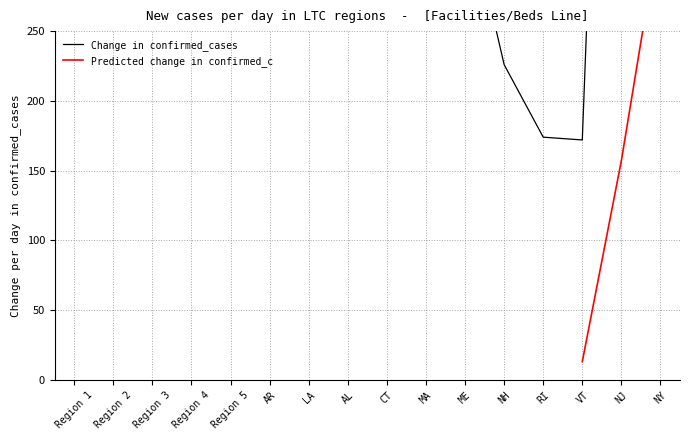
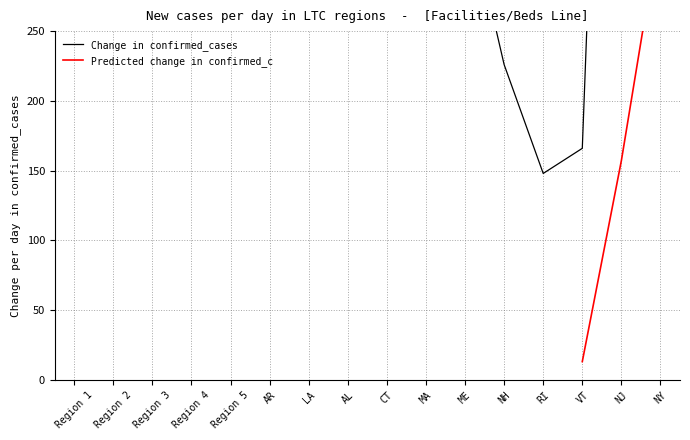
  {
    "Change in confirmed_cases": {
      "NH": 226,
-     "RI": 174,
-     "VT": 172
+     "RI": 148,
+     "VT": 166
    },
    "Predicted change in confirmed_c": {
      "VT": 13,
      "NJ": 157
    }
  }
